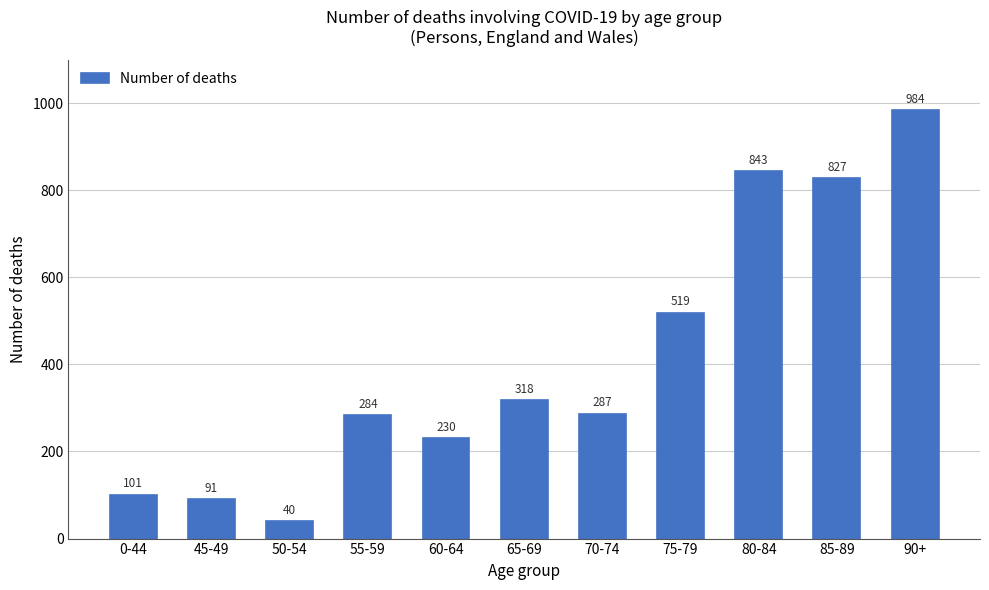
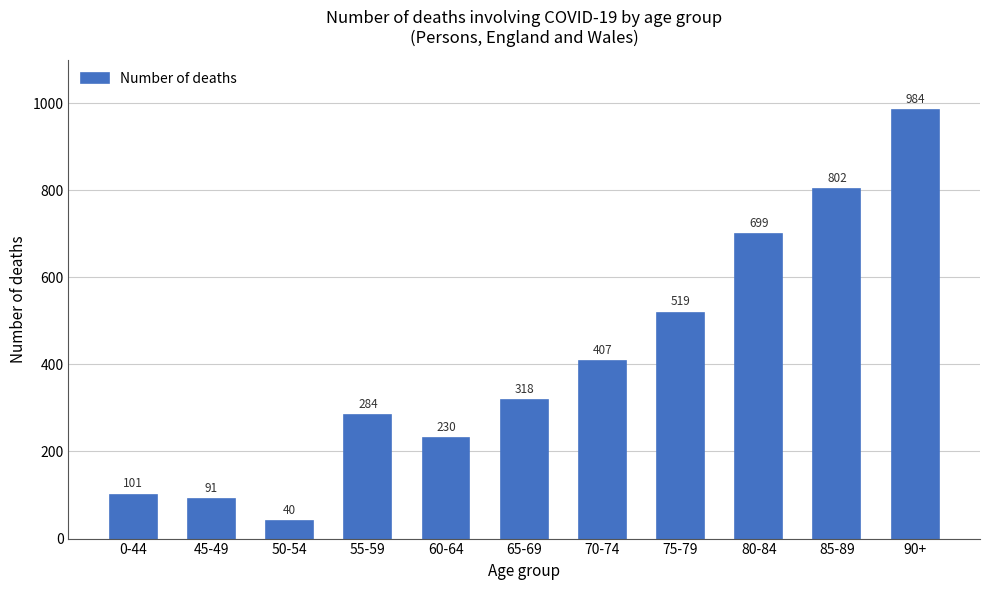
  {
    "0-44": 101,
    "45-49": 91,
    "50-54": 40,
    "55-59": 284,
    "60-64": 230,
    "65-69": 318,
-   "70-74": 287,
+   "70-74": 407,
    "75-79": 519,
-   "80-84": 843,
-   "85-89": 827,
+   "80-84": 699,
+   "85-89": 802,
    "90+": 984
  }
